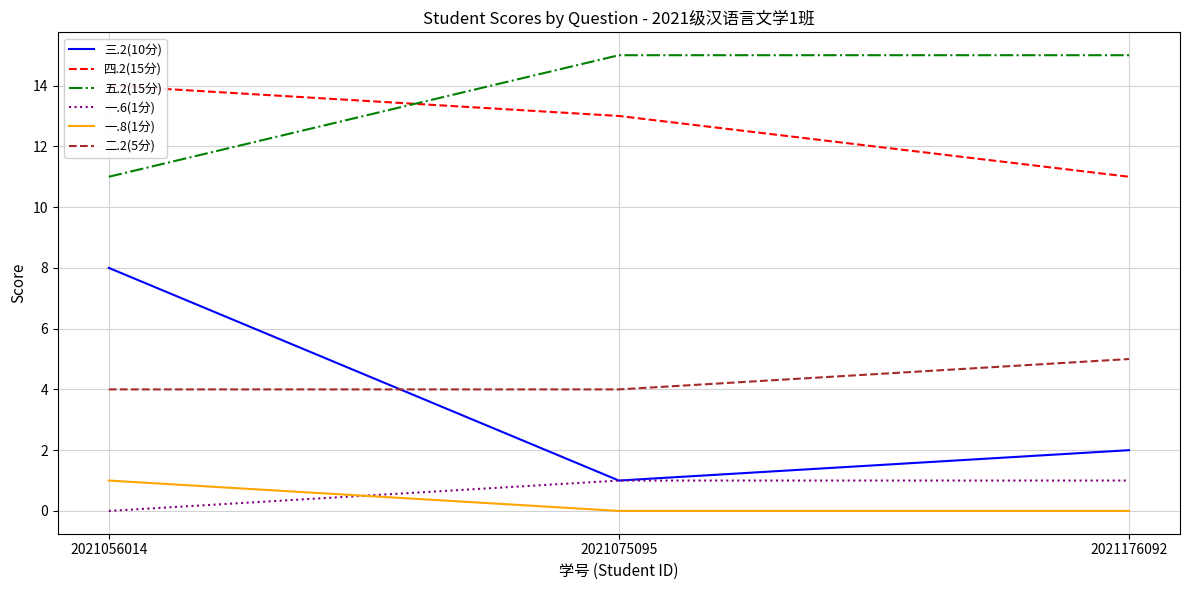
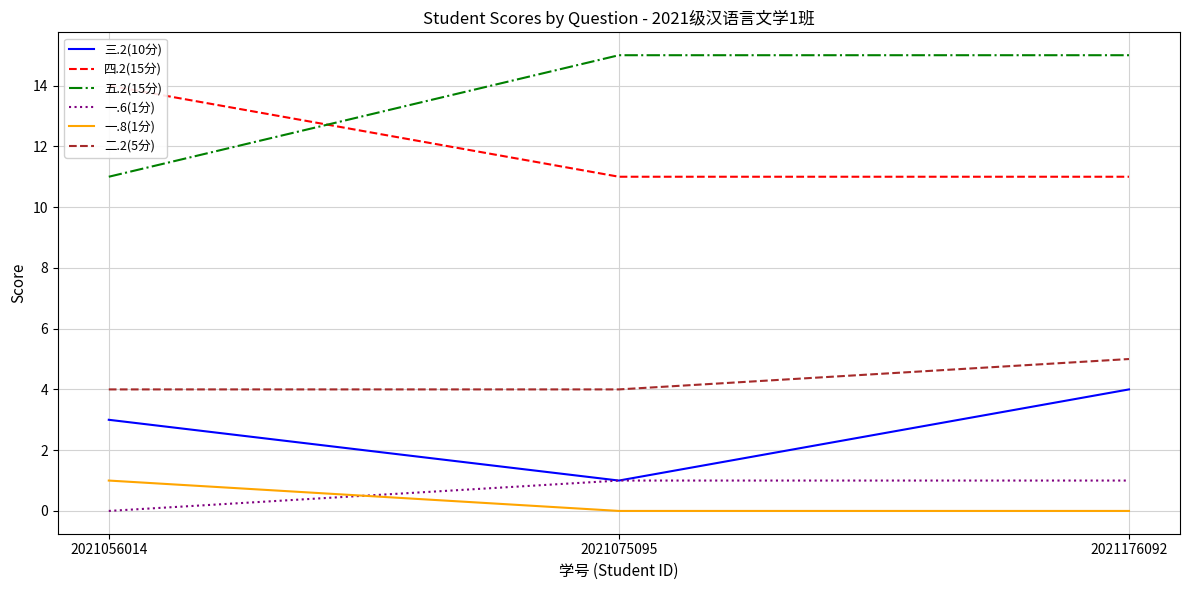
  {
    "三.2(10分)": {
-     "2021056014": 8,
-     "2021176092": 2
+     "2021056014": 3,
+     "2021176092": 4
    },
    "四.2(15分)": {
-     "2021075095": 13,
+     "2021075095": 11,
      "2021176092": 11
    },
    "五.2(15分)": {
      "2021056014": 11,
      "2021075095": 15,
      "2021176092": 15
    },
    "一.6(1分)": {
      "2021056014": 0,
      "2021176092": 1
    },
    "一.8(1分)": {
      "2021056014": 1,
      "2021075095": 0,
      "2021176092": 0
    },
    "二.2(5分)": {
      "2021056014": 4,
      "2021075095": 4,
      "2021176092": 5
    }
  }
